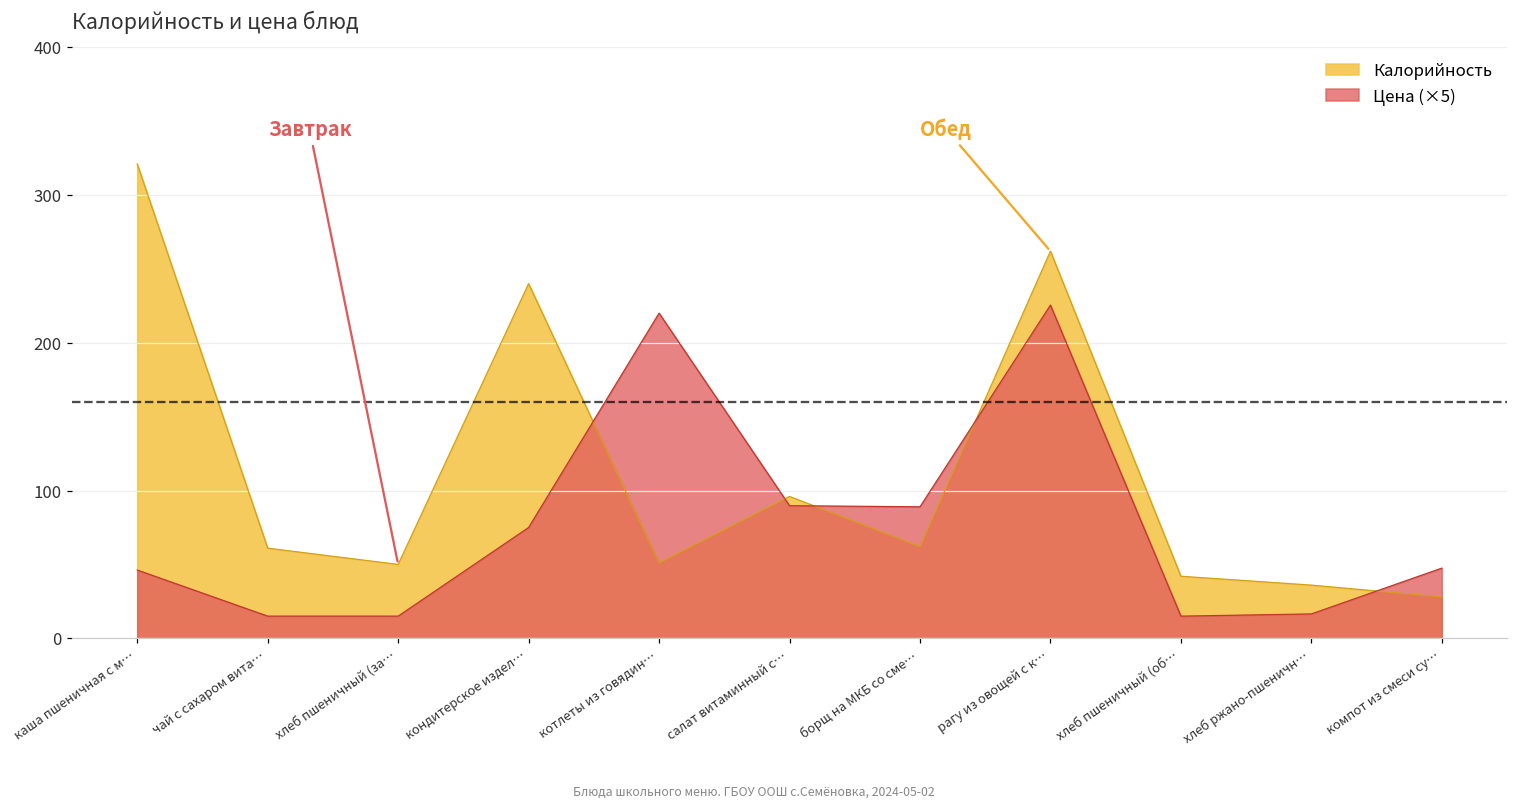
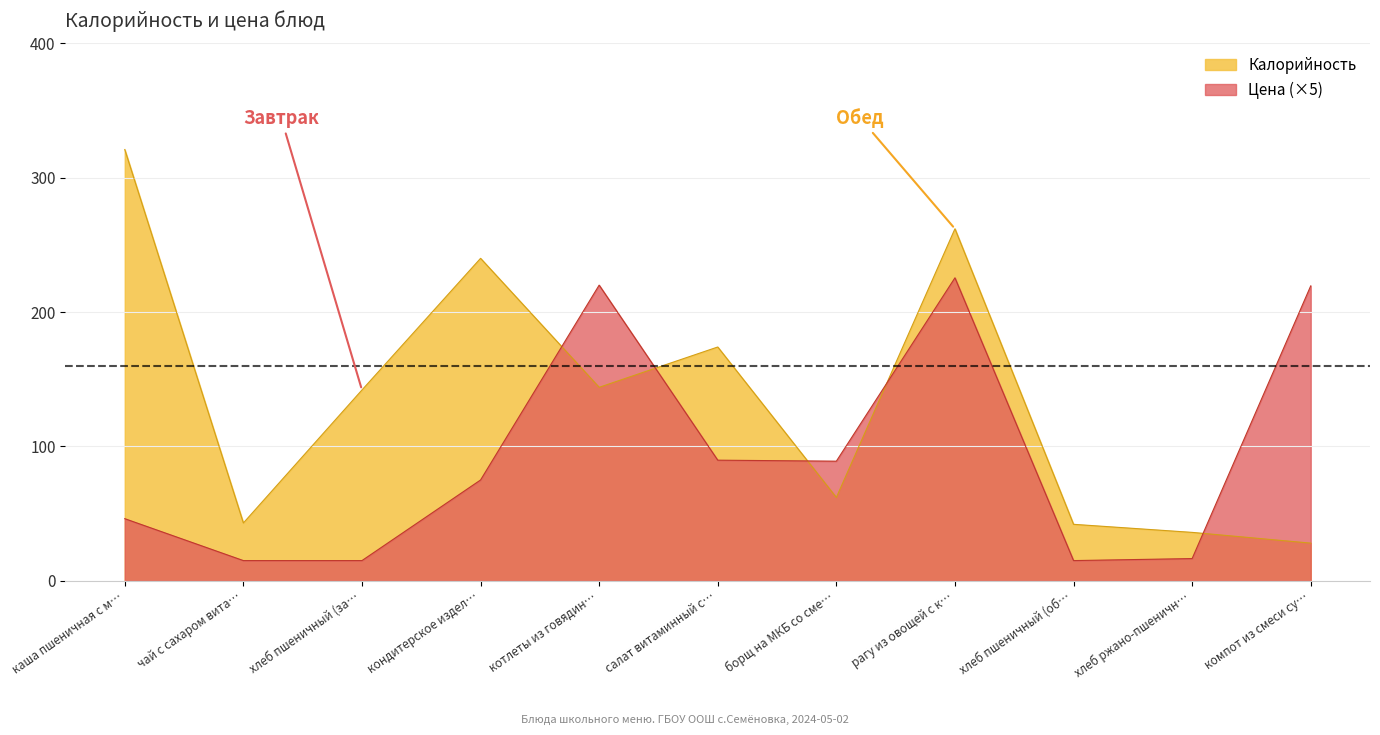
  {
    "Калорийность": {
      "каша пшеничная с м…": 321,
-     "чай с сахаром вита…": 61,
-     "хлеб пшеничный (за…": 50,
+     "чай с сахаром вита…": 43,
+     "хлеб пшеничный (за…": 142,
      "кондитерское издел…": 240,
-     "котлеты из говядин…": 51,
-     "салат витаминный с…": 96,
+     "котлеты из говядин…": 144,
+     "салат витаминный с…": 174,
      "борщ на МКБ со сме…": 62,
      "рагу из овощей с к…": 262,
      "хлеб пшеничный (об…": 42,
      "хлеб ржано-пшеничн…": 36,
      "компот из смеси су…": 28
    },
    "Цена (×5)": {
      "каша пшеничная с м…": 46,
      "чай с сахаром вита…": 15,
      "хлеб пшеничный (за…": 15,
      "кондитерское издел…": 75,
      "котлеты из говядин…": 220,
      "салат витаминный с…": 90,
      "борщ на МКБ со сме…": 89,
      "рагу из овощей с к…": 226,
      "хлеб пшеничный (об…": 15,
      "хлеб ржано-пшеничн…": 17,
-     "компот из смеси су…": 48
+     "компот из смеси су…": 220
    }
  }
